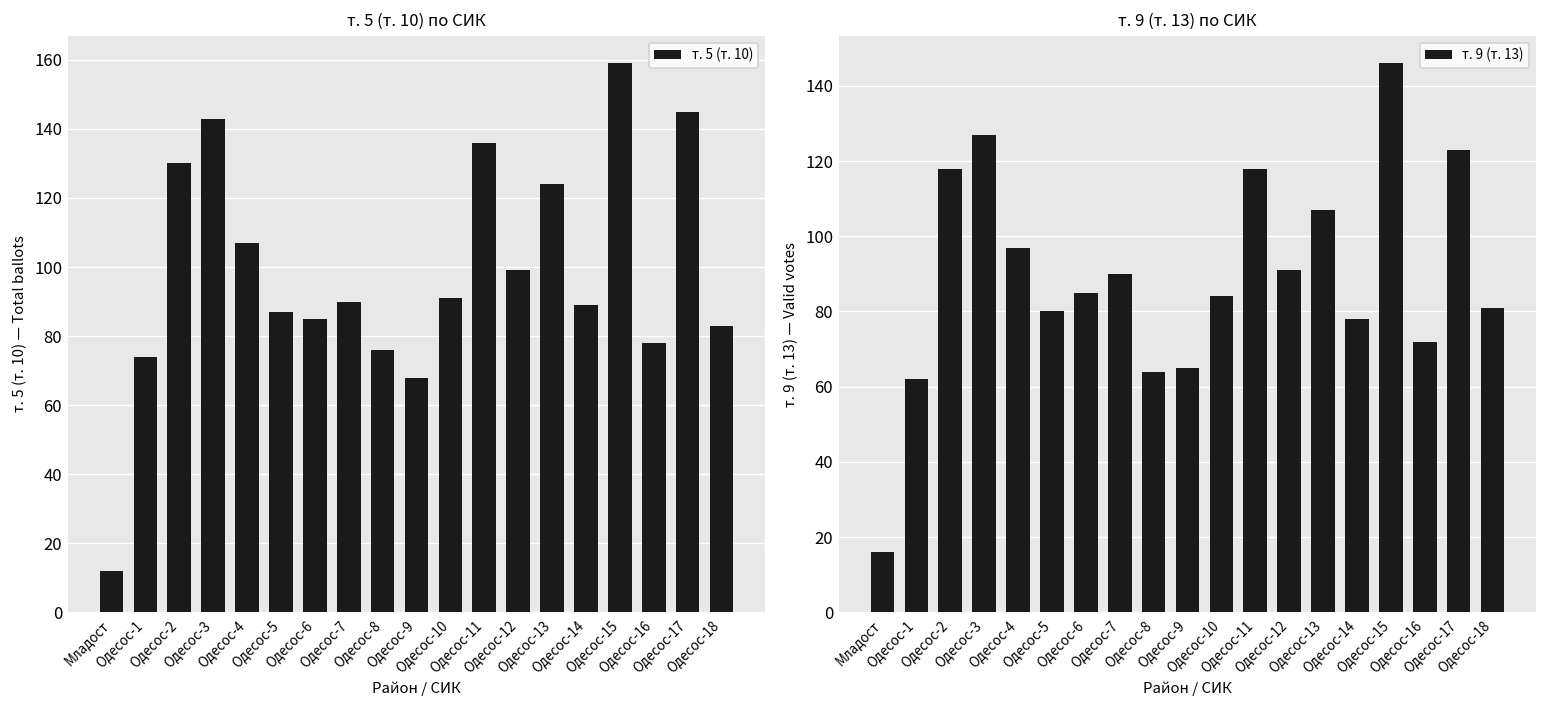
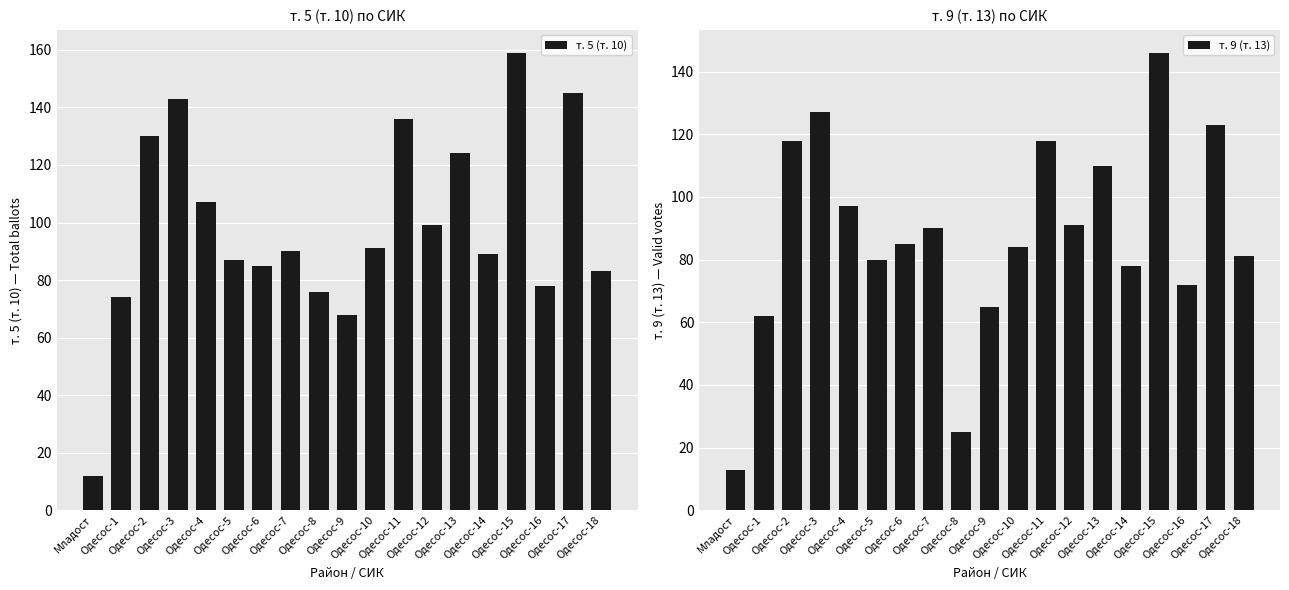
  {
    "т. 5 (т. 10) по СИК": {
      "Младост": 12,
      "Одесос-1": 74,
      "Одесос-2": 130,
      "Одесос-3": 143,
      "Одесос-4": 107,
      "Одесос-5": 87,
      "Одесос-6": 85,
      "Одесос-7": 90,
      "Одесос-8": 76,
      "Одесос-9": 68,
      "Одесос-10": 91,
      "Одесос-11": 136,
      "Одесос-12": 99,
      "Одесос-13": 124,
      "Одесос-14": 89,
      "Одесос-15": 159,
      "Одесос-16": 78,
      "Одесос-17": 145,
      "Одесос-18": 83
    },
    "т. 9 (т. 13) по СИК": {
-     "Младост": 16,
+     "Младост": 13,
      "Одесос-1": 62,
      "Одесос-2": 118,
      "Одесос-3": 127,
      "Одесос-4": 97,
      "Одесос-5": 80,
      "Одесос-6": 85,
      "Одесос-7": 90,
-     "Одесос-8": 64,
+     "Одесос-8": 25,
      "Одесос-9": 65,
      "Одесос-10": 84,
      "Одесос-11": 118,
      "Одесос-12": 91,
-     "Одесос-13": 107,
+     "Одесос-13": 110,
      "Одесос-14": 78,
      "Одесос-15": 146,
      "Одесос-16": 72,
      "Одесос-17": 123,
      "Одесос-18": 81
    }
  }
